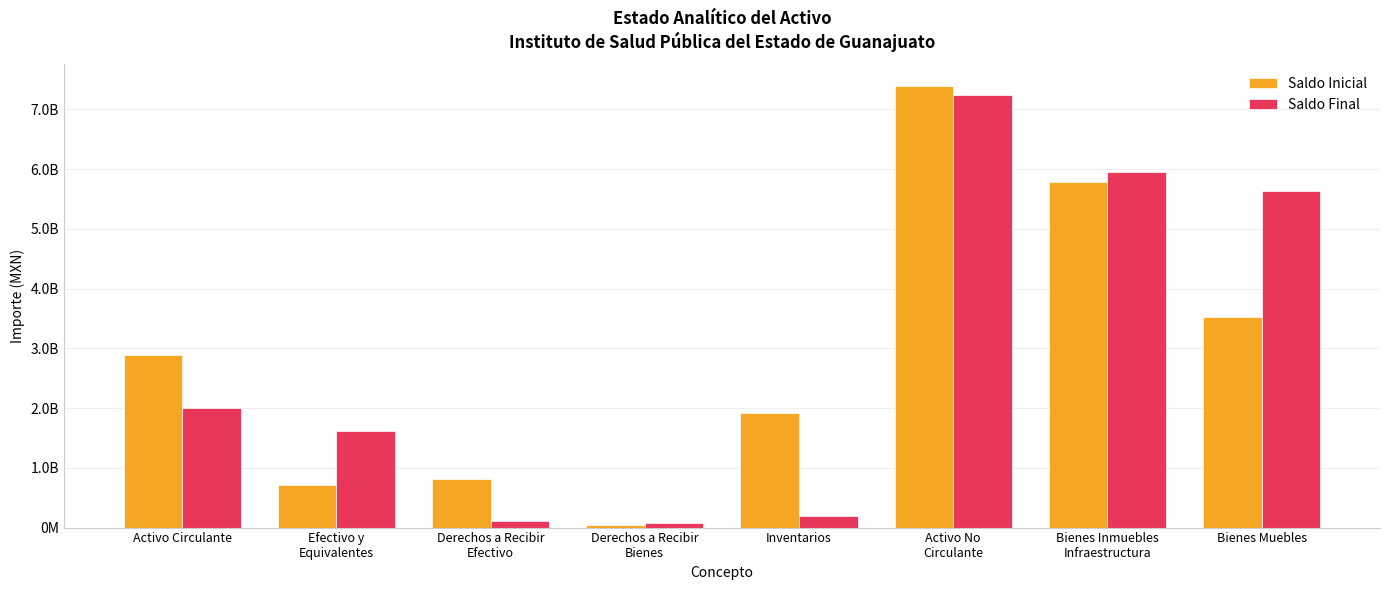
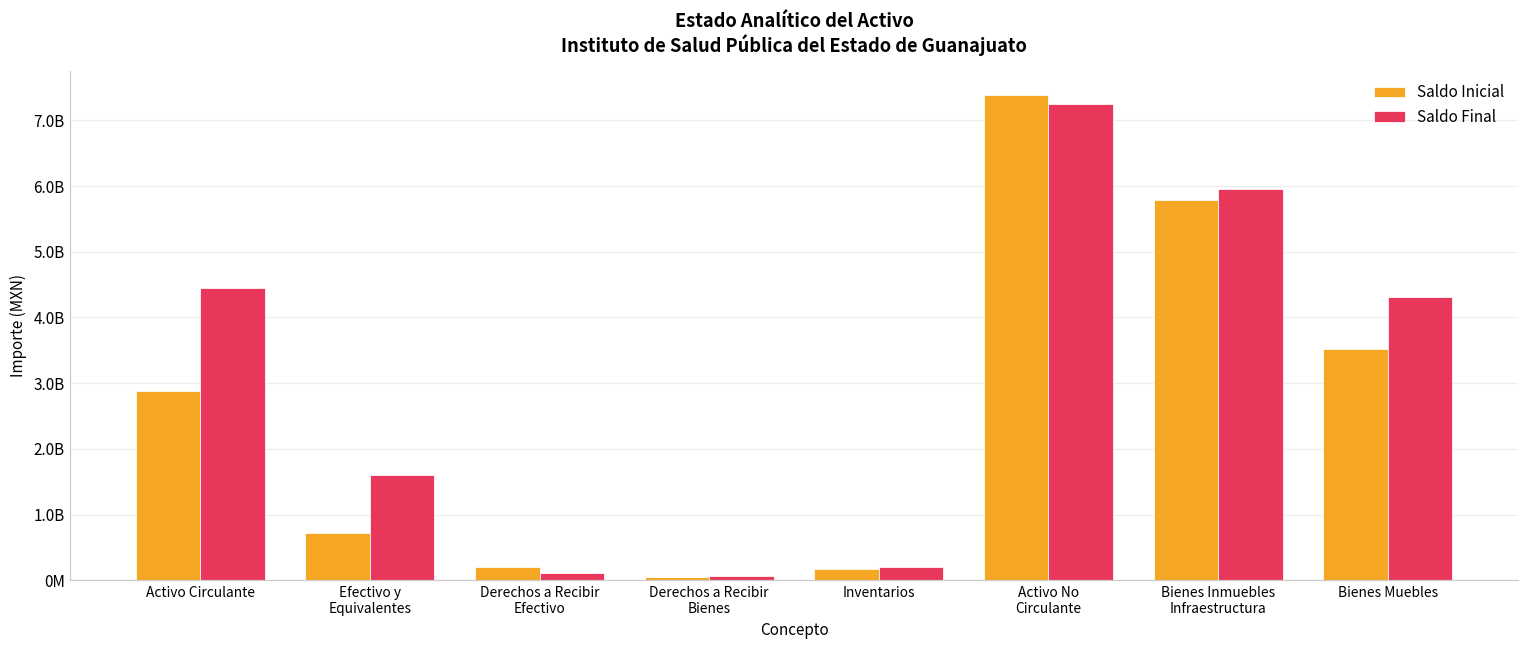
  {
    "Saldo Inicial": {
      "Activo Circulante": 2900000000,
      "Efectivo y Equivalentes": 700000000,
-     "Derechos a Recibir Efectivo": 800000000,
+     "Derechos a Recibir Efectivo": 200000000,
      "Derechos a Recibir Bienes": 0,
-     "Inventarios": 1900000000,
+     "Inventarios": 200000000,
      "Activo No Circulante": 7400000000,
      "Bienes Inmuebles Infraestructura": 5800000000,
      "Bienes Muebles": 3500000000
    },
    "Saldo Final": {
-     "Activo Circulante": 2000000000,
+     "Activo Circulante": 4500000000,
      "Efectivo y Equivalentes": 1600000000,
      "Derechos a Recibir Efectivo": 100000000,
      "Derechos a Recibir Bienes": 100000000,
      "Inventarios": 200000000,
      "Activo No Circulante": 7200000000,
      "Bienes Inmuebles Infraestructura": 6000000000,
-     "Bienes Muebles": 5600000000
+     "Bienes Muebles": 4300000000
    }
  }
